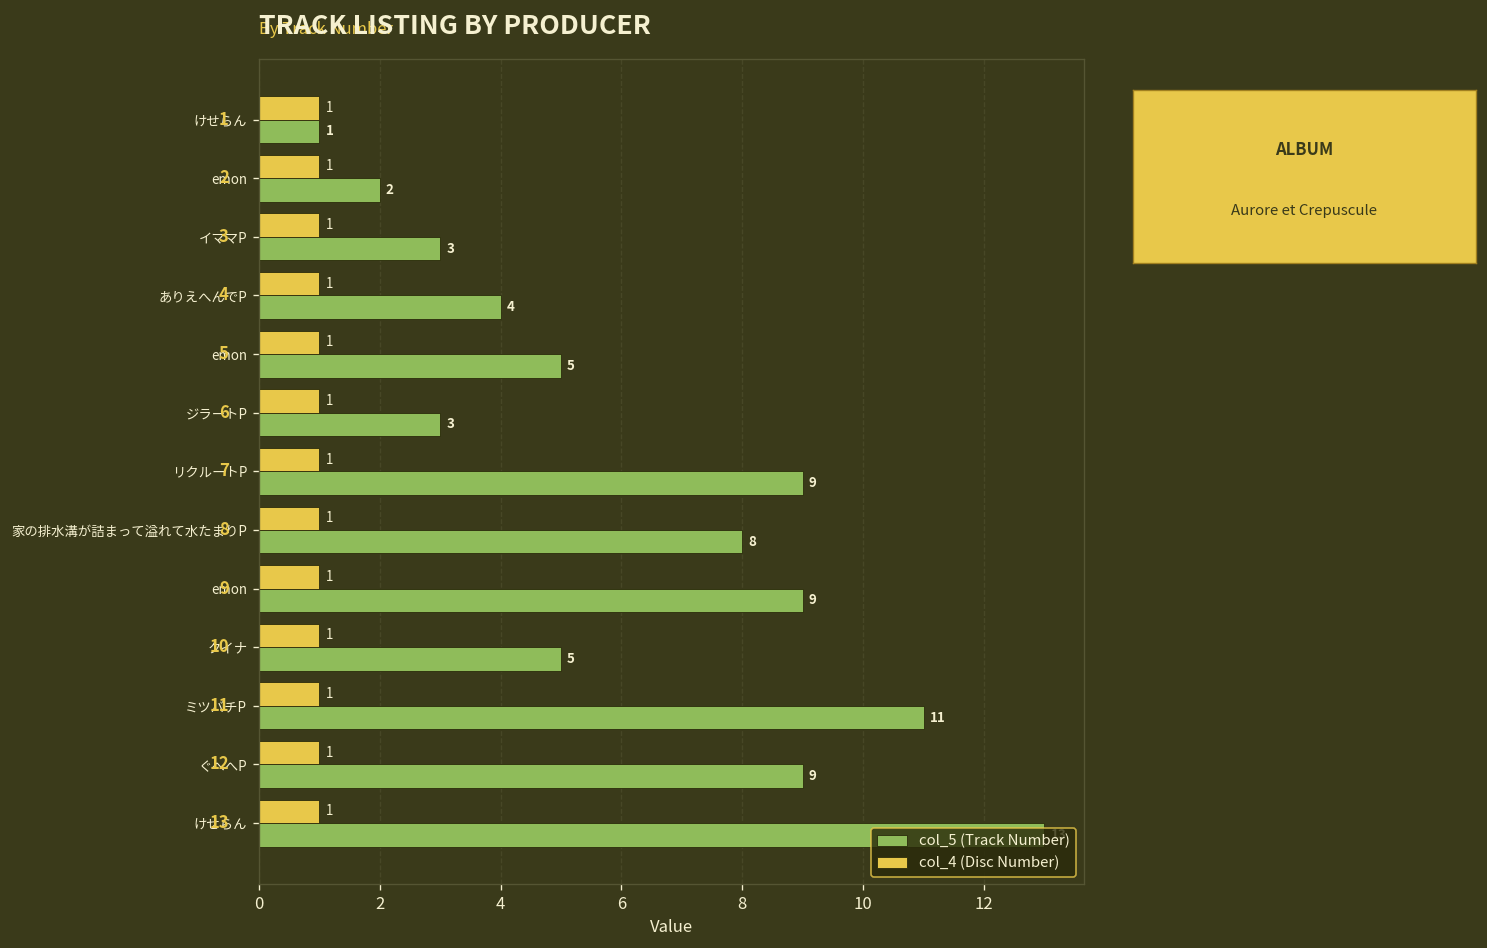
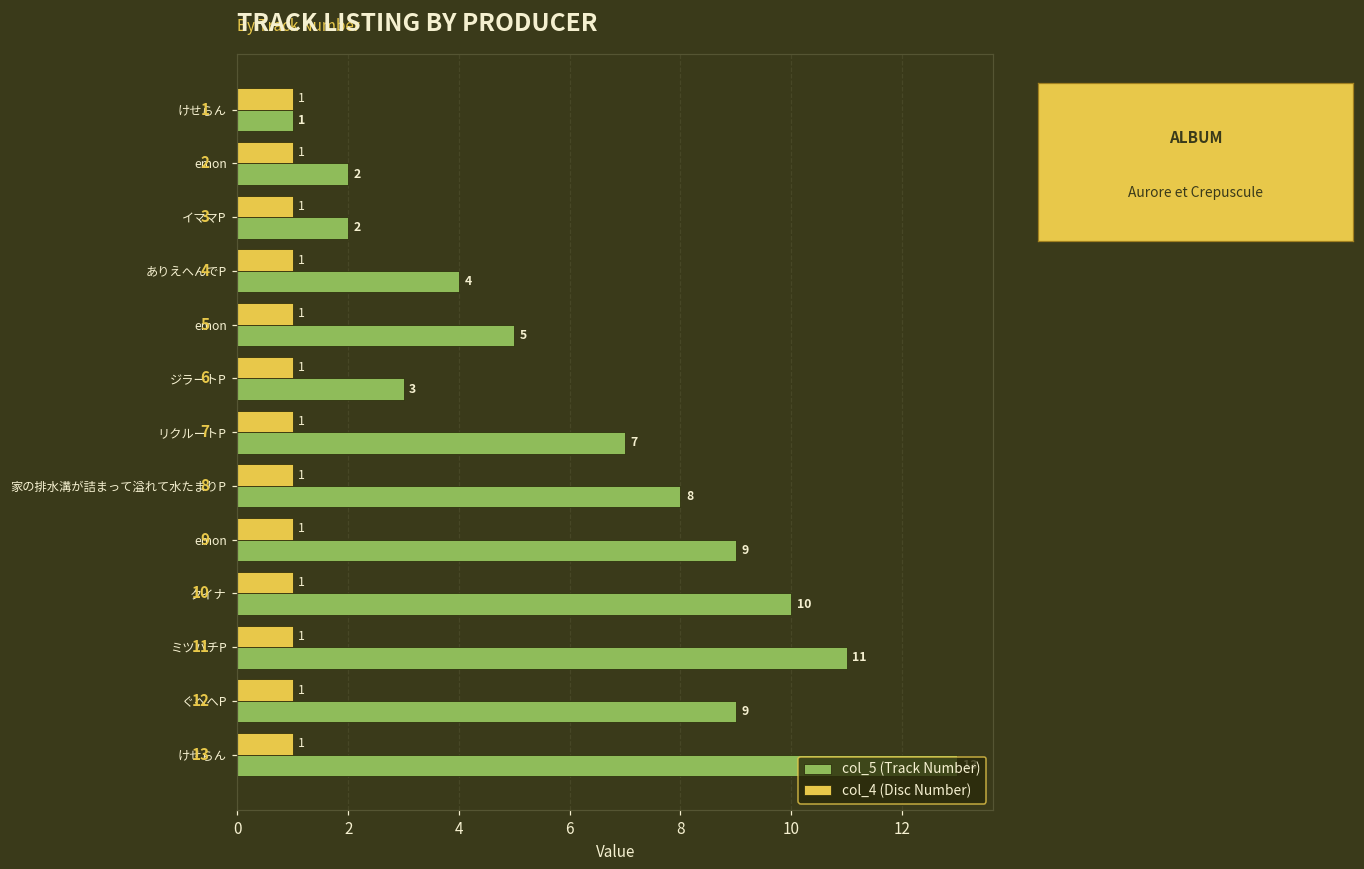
  {
    "col_5 (Track Number)": {
-     "イママP": 3,
+     "イママP": 2,
      "ありえへんでP": 4,
      "ジラートP": 3,
-     "リクルートP": 9,
+     "リクルートP": 7,
      "家の排水溝が詰まって溢れて水たまりP": 8,
-     "クイナ": 5,
+     "クイナ": 10,
      "ミツバチP": 11,
      "ぐへへP": 9
    },
    "col_4 (Disc Number)": {
      "イママP": 1,
      "ありえへんでP": 1,
      "ジラートP": 1,
      "リクルートP": 1,
      "家の排水溝が詰まって溢れて水たまりP": 1,
      "クイナ": 1,
      "ミツバチP": 1,
      "ぐへへP": 1
    }
  }
